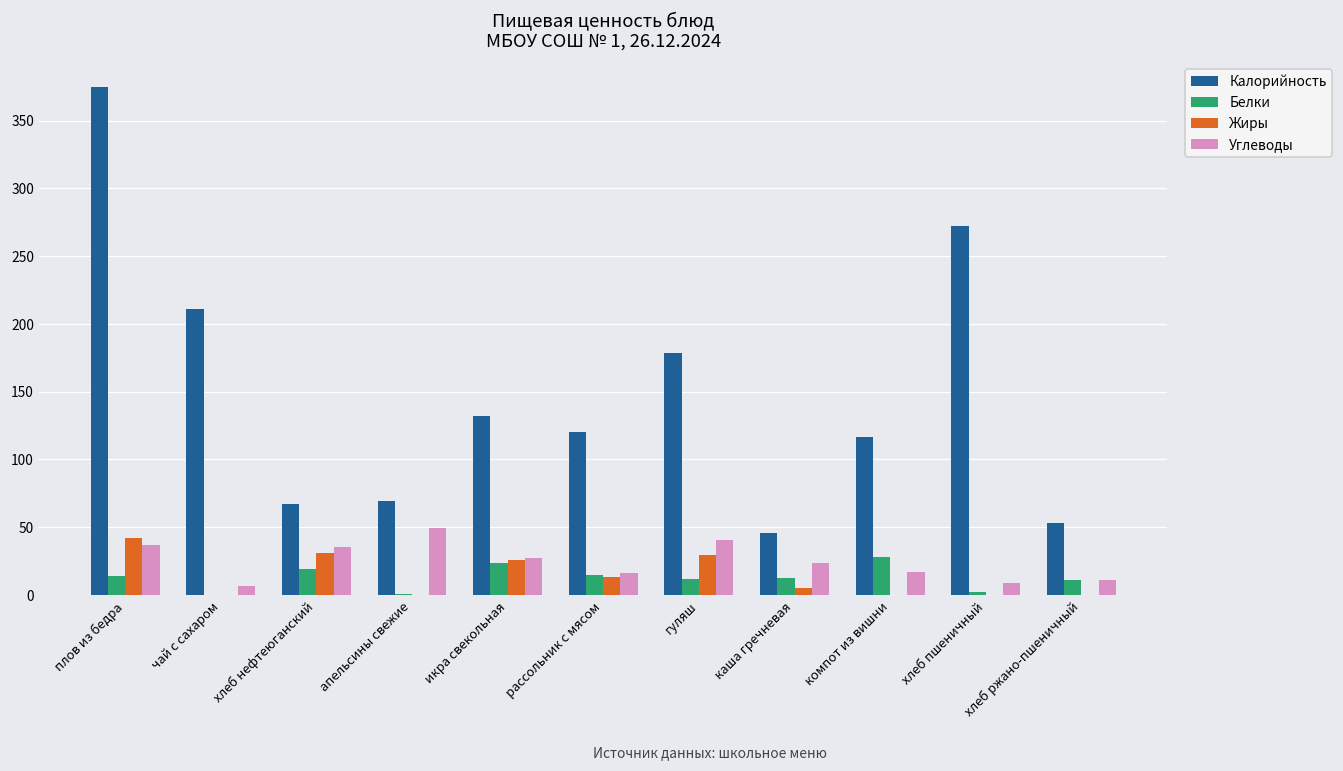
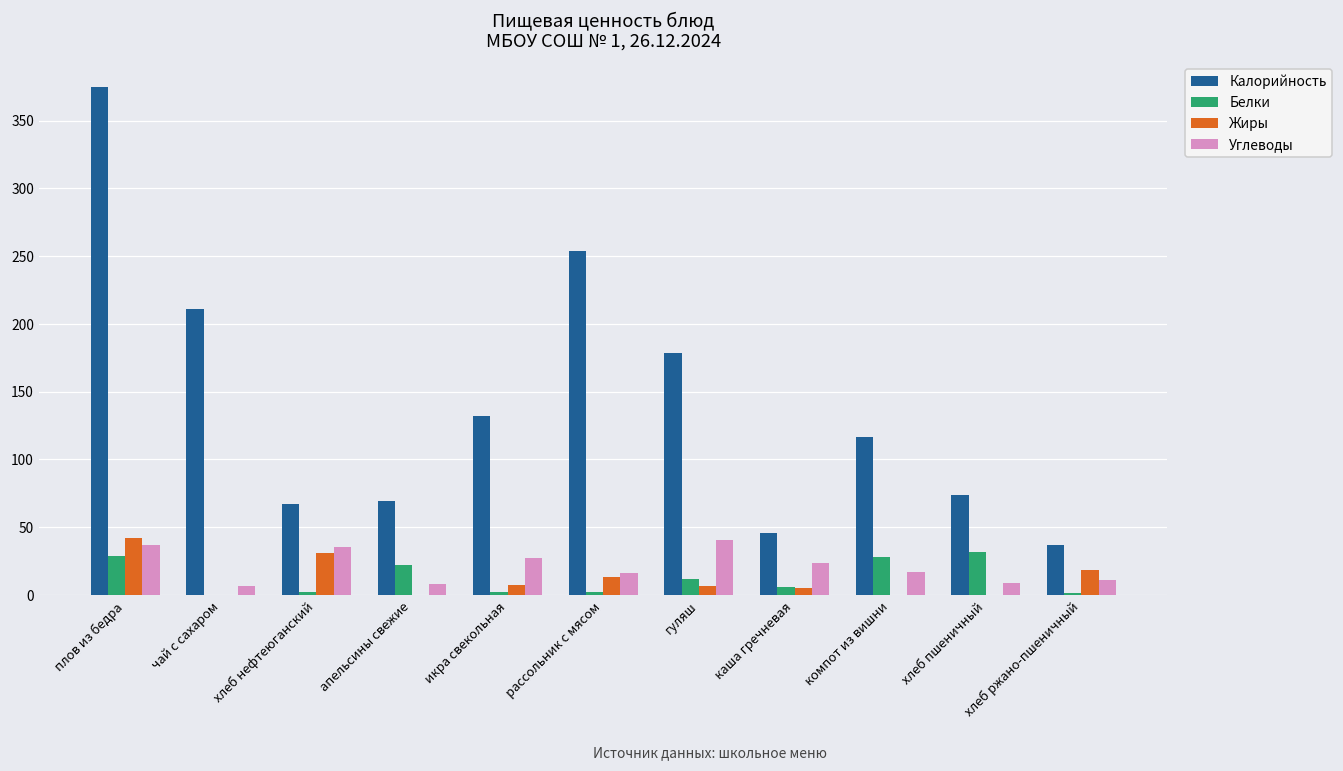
  {
    "Калорийность": {
      "плов из бедра": 374,
      "чай с сахаром": 211,
      "хлеб нефтеюганский": 67,
      "апельсины свежие": 69,
      "икра свекольная": 132,
-     "рассольник с мясом": 121,
+     "рассольник с мясом": 254,
      "гуляш": 179,
      "каша гречневая": 46,
      "компот из вишни": 117,
-     "хлеб пшеничный": 272,
-     "хлеб ржано-пшеничный": 53
+     "хлеб пшеничный": 74,
+     "хлеб ржано-пшеничный": 37
    },
    "Белки": {
-     "плов из бедра": 14,
-     "хлеб нефтеюганский": 19,
-     "апельсины свежие": 1,
-     "икра свекольная": 23,
-     "рассольник с мясом": 15,
+     "плов из бедра": 29,
+     "хлеб нефтеюганский": 2,
+     "апельсины свежие": 22,
+     "икра свекольная": 2,
+     "рассольник с мясом": 2,
      "гуляш": 12,
-     "каша гречневая": 13,
+     "каша гречневая": 6,
      "компот из вишни": 28,
-     "хлеб пшеничный": 2,
-     "хлеб ржано-пшеничный": 11
+     "хлеб пшеничный": 32,
+     "хлеб ржано-пшеничный": 1
    },
    "Жиры": {
      "плов из бедра": 42,
      "чай с сахаром": 0,
      "хлеб нефтеюганский": 31,
      "апельсины свежие": 0,
-     "икра свекольная": 26,
+     "икра свекольная": 8,
      "рассольник с мясом": 13,
-     "гуляш": 30,
+     "гуляш": 7,
      "каша гречневая": 5,
      "компот из вишни": 0,
-     "хлеб ржано-пшеничный": 0
+     "хлеб ржано-пшеничный": 19
    },
    "Углеводы": {
      "плов из бедра": 37,
      "чай с сахаром": 7,
      "хлеб нефтеюганский": 36,
-     "апельсины свежие": 50,
+     "апельсины свежие": 8,
      "икра свекольная": 27,
      "рассольник с мясом": 17,
      "гуляш": 40,
      "каша гречневая": 23,
      "компот из вишни": 17,
      "хлеб пшеничный": 9,
      "хлеб ржано-пшеничный": 11
    }
  }
